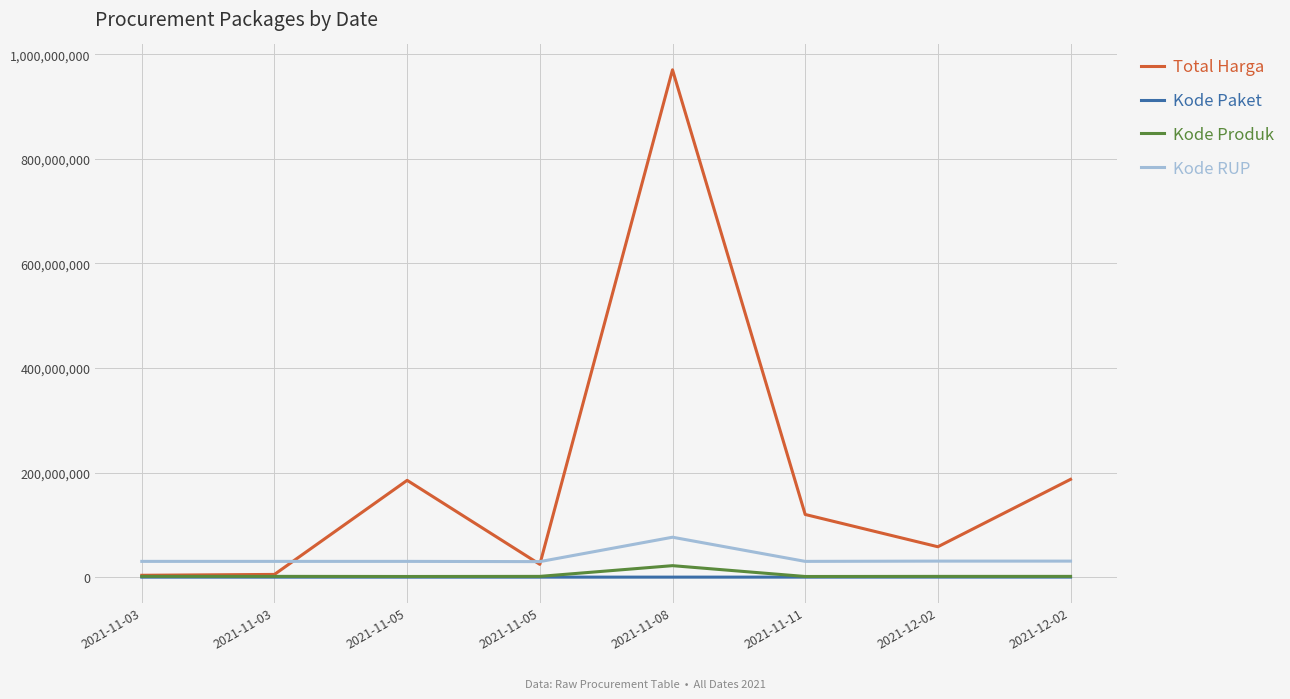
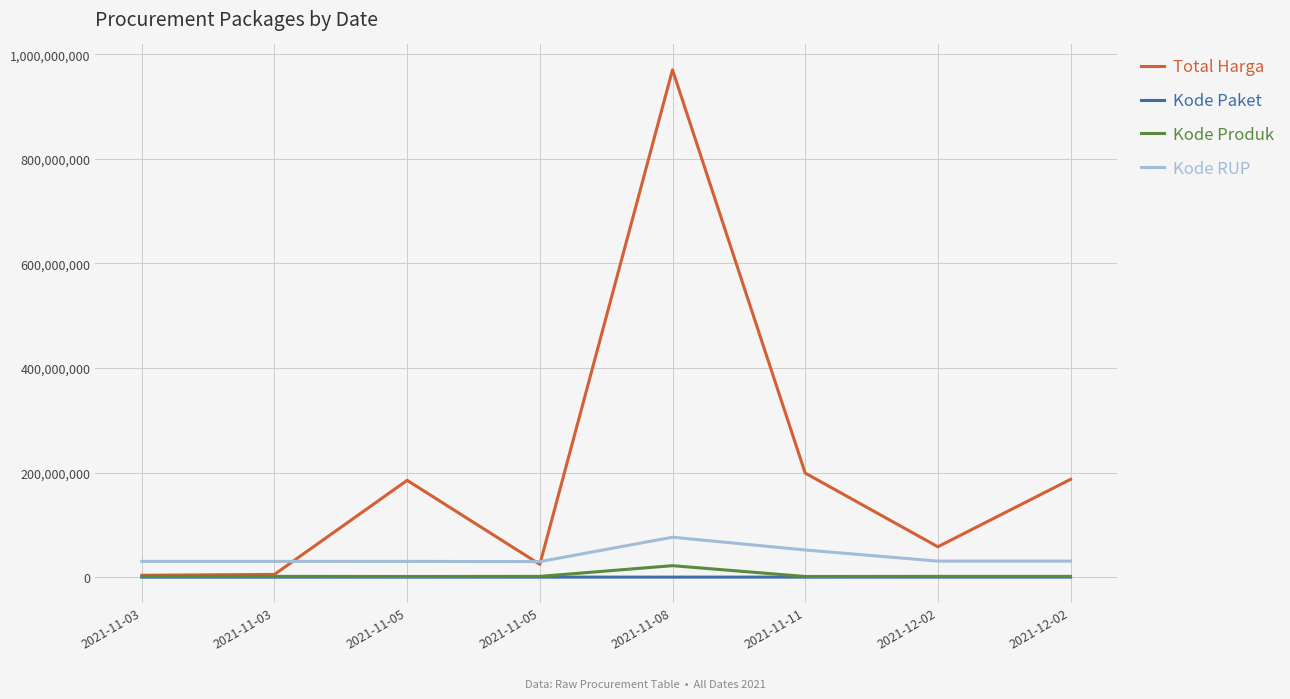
  {
    "Total Harga": {
      "2021-11-08": "970,000,000",
-     "2021-11-11": "120,000,000"
+     "2021-11-11": "200,000,000"
    },
    "Kode Paket": {
      "2021-11-08": "0"
    },
    "Kode Produk": {
      "2021-11-08": "20,000,000"
    },
    "Kode RUP": {
      "2021-11-08": "80,000,000",
-     "2021-11-11": "30,000,000"
+     "2021-11-11": "50,000,000"
    }
  }
